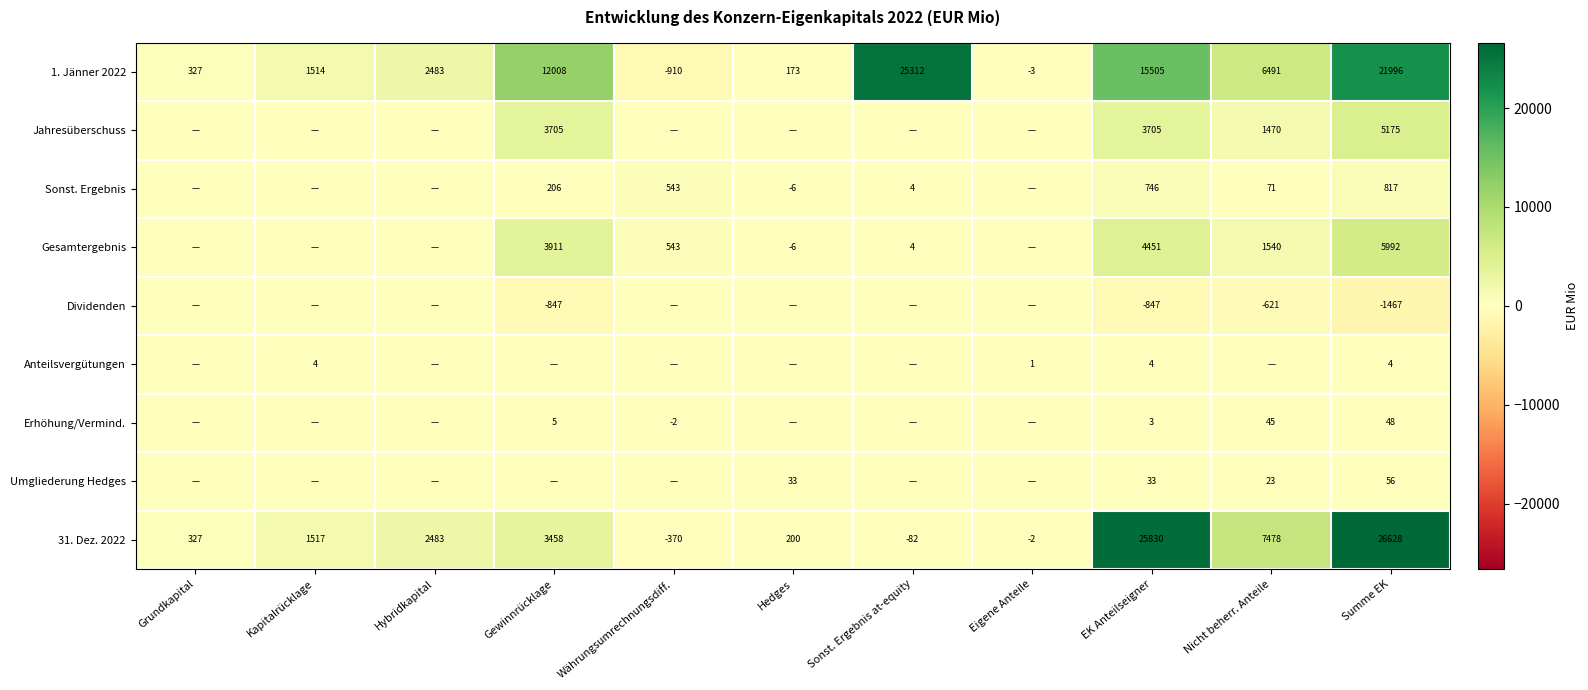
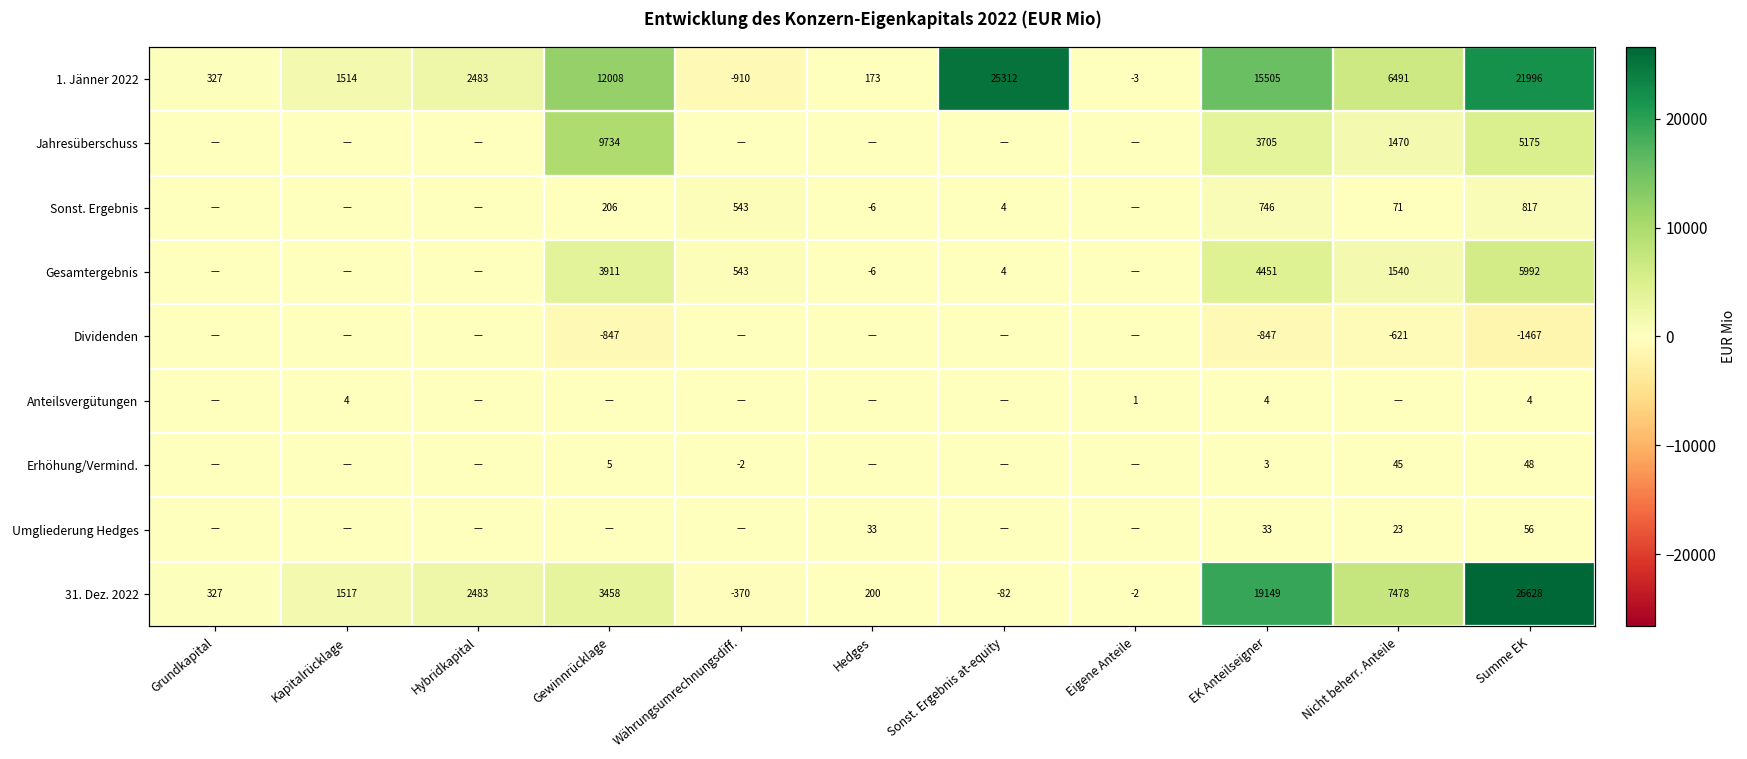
  {
    "1. Jänner 2022": {
      "Grundkapital": 327,
      "Kapitalrücklage": 1514,
      "Hybridkapital": 2483,
      "Gewinnrücklage": 12008,
      "Währungsumrechnungsdiff.": -910,
      "Hedges": 173,
      "Sonst. Ergebnis at-equity": 25312,
      "Eigene Anteile": -3,
      "EK Anteilseigner": 15505,
      "Nicht beherr. Anteile": 6491,
      "Summe EK": 21996
    },
    "Jahresüberschuss": {
-     "Gewinnrücklage": 3705,
+     "Gewinnrücklage": 9734,
      "EK Anteilseigner": 3705,
      "Nicht beherr. Anteile": 1470,
      "Summe EK": 5175
    },
    "Sonst. Ergebnis": {
      "Gewinnrücklage": 206,
      "Währungsumrechnungsdiff.": 543,
      "Hedges": -6,
      "Sonst. Ergebnis at-equity": 4,
      "EK Anteilseigner": 746,
      "Nicht beherr. Anteile": 71,
      "Summe EK": 817
    },
    "Gesamtergebnis": {
      "Gewinnrücklage": 3911,
      "Währungsumrechnungsdiff.": 543,
      "Hedges": -6,
      "Sonst. Ergebnis at-equity": 4,
      "EK Anteilseigner": 4451,
      "Nicht beherr. Anteile": 1540,
      "Summe EK": 5992
    },
    "Dividenden": {
      "Gewinnrücklage": -847,
      "EK Anteilseigner": -847,
      "Nicht beherr. Anteile": -621,
      "Summe EK": -1467
    },
    "Anteilsvergütungen": {
      "Kapitalrücklage": 4,
      "Eigene Anteile": 1,
      "EK Anteilseigner": 4,
      "Summe EK": 4
    },
    "Erhöhung/Vermind.": {
      "Gewinnrücklage": 5,
      "Währungsumrechnungsdiff.": -2,
      "EK Anteilseigner": 3,
      "Nicht beherr. Anteile": 45,
      "Summe EK": 48
    },
    "Umgliederung Hedges": {
      "Hedges": 33,
      "EK Anteilseigner": 33,
      "Nicht beherr. Anteile": 23,
      "Summe EK": 56
    },
    "31. Dez. 2022": {
      "Grundkapital": 327,
      "Kapitalrücklage": 1517,
      "Hybridkapital": 2483,
      "Gewinnrücklage": 3458,
      "Währungsumrechnungsdiff.": -370,
      "Hedges": 200,
      "Sonst. Ergebnis at-equity": -82,
      "Eigene Anteile": -2,
-     "EK Anteilseigner": 25830,
+     "EK Anteilseigner": 19149,
      "Nicht beherr. Anteile": 7478,
      "Summe EK": 26628
    }
  }
